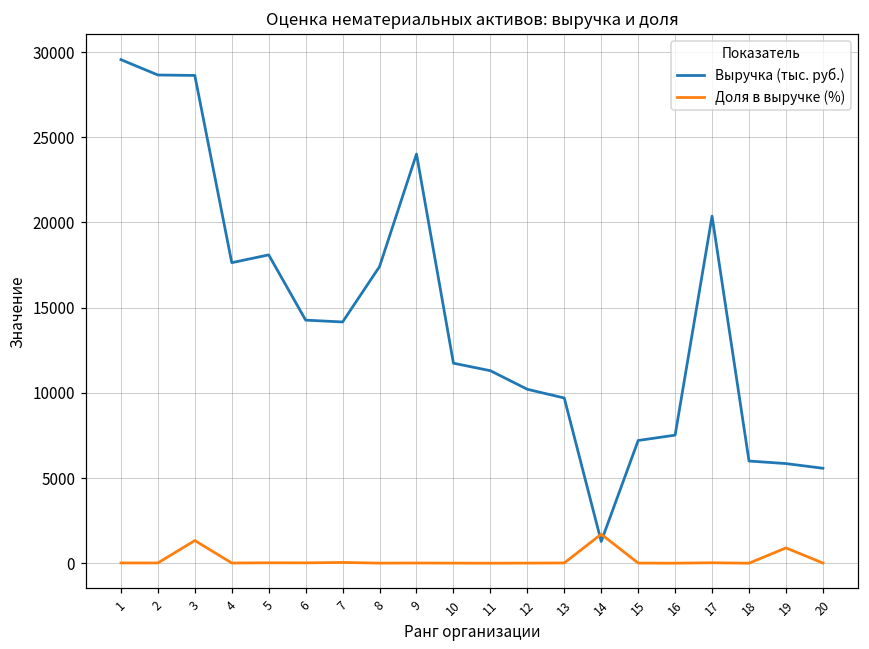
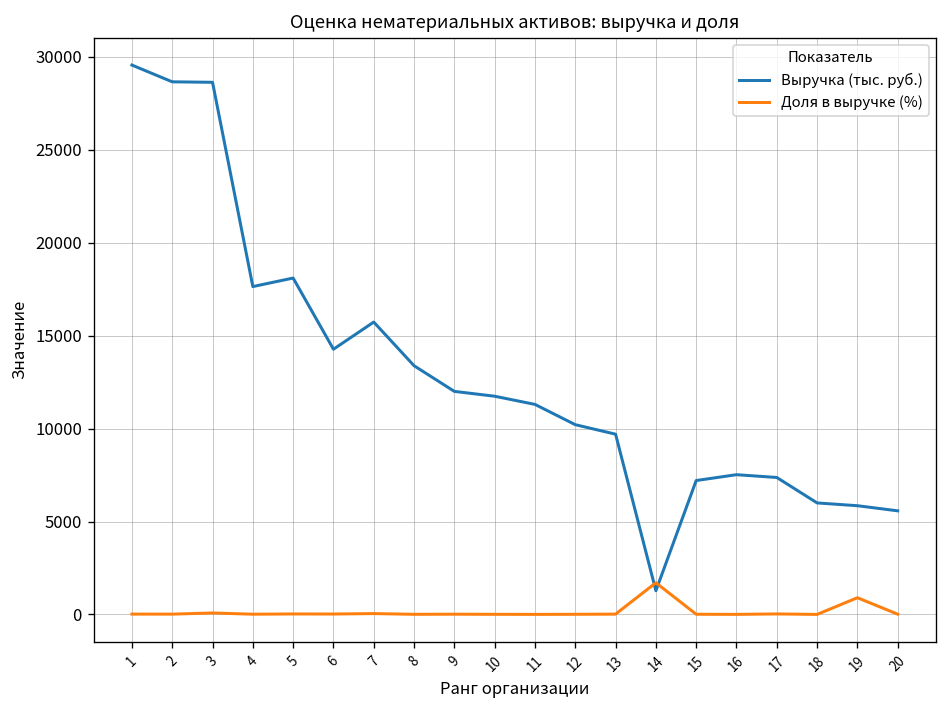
  {
    "Выручка (тыс. руб.)": {
      "1": 29600,
      "2": 28700,
      "3": 28600,
      "4": 17600,
      "5": 18100,
      "6": 14300,
-     "7": 14200,
-     "8": 17400,
-     "9": 24000,
+     "7": 15700,
+     "8": 13400,
+     "9": 12000,
      "10": 11700,
      "11": 11300,
      "12": 10200,
      "13": 9700,
      "14": 1300,
      "15": 7200,
      "16": 7500,
-     "17": 20400,
+     "17": 7400,
      "18": 6000,
      "19": 5900,
      "20": 5600
    },
    "Доля в выручке (%)": {
      "1": 0,
      "2": 0,
-     "3": 1300,
+     "3": 100,
      "4": 0,
      "5": 0,
      "6": 0,
      "7": 0,
      "8": 0,
      "9": 0,
      "10": 0,
      "11": 0,
      "12": 0,
      "13": 0,
      "14": 1700,
      "15": 0,
      "16": 0,
      "17": 0,
      "18": 0,
      "19": 900,
      "20": 0
    }
  }
